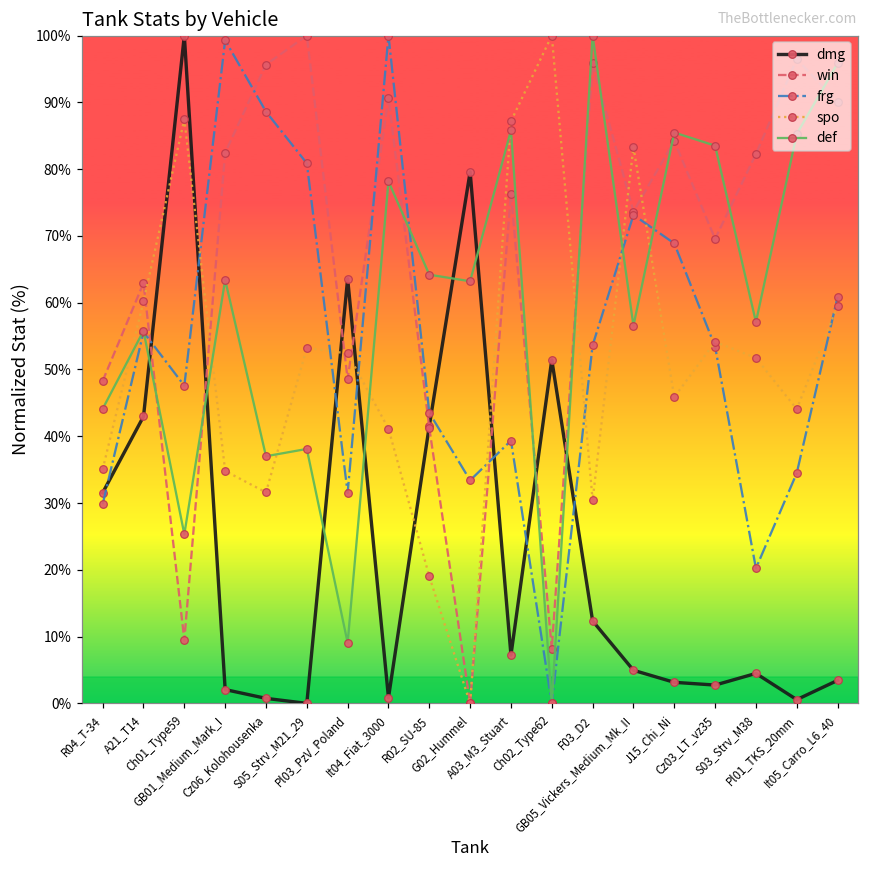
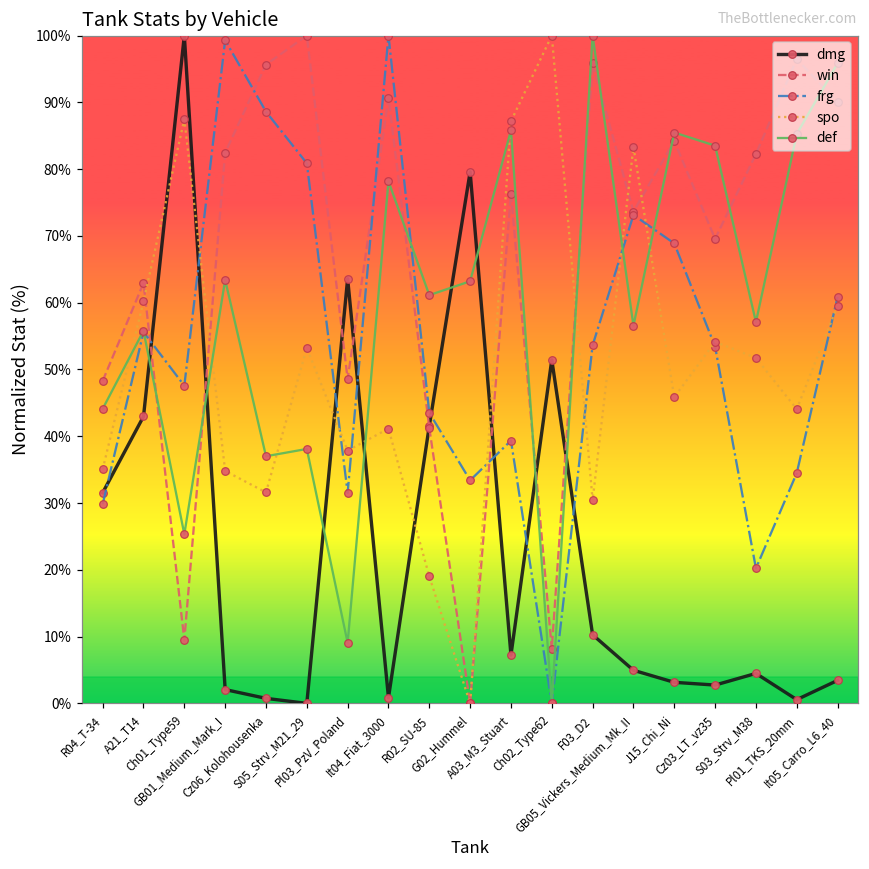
  {
    "dmg": {
      "R04_T-34": "32%",
      "A21_T14": "43%",
      "Ch01_Type59": "100%",
      "Pl03_PzV_Poland": "64%",
      "G02_Hummel": "80%",
      "A03_M3_Stuart": "7%",
      "Ch02_Type62": "51%",
-     "F03_D2": "12%",
+     "F03_D2": "10%",
      "GB05_Vickers_Medium_Mk_II": "5%",
      "S03_Strv_M38": "4%"
    },
    "win": {
      "R04_T-34": "48%",
      "A21_T14": "63%",
      "Ch01_Type59": "9%",
      "GB01_Medium_Mark_I": "82%",
      "Cz06_Kolohousenka": "96%",
      "S05_Strv_M21_29": "100%",
      "Pl03_PzV_Poland": "49%",
      "It04_Fiat_3000": "91%",
      "A03_M3_Stuart": "76%",
      "Ch02_Type62": "8%",
      "F03_D2": "96%",
      "GB05_Vickers_Medium_Mk_II": "74%",
      "J15_Chi_Ni": "84%",
      "Cz03_LT_vz35": "70%",
      "S03_Strv_M38": "82%"
    },
    "frg": {
      "R04_T-34": "30%",
      "Ch01_Type59": "48%",
      "GB01_Medium_Mark_I": "99%",
      "Cz06_Kolohousenka": "89%",
      "S05_Strv_M21_29": "81%",
      "Pl03_PzV_Poland": "32%",
      "It04_Fiat_3000": "100%",
      "R02_SU-85": "44%",
      "G02_Hummel": "33%",
      "A03_M3_Stuart": "39%",
      "F03_D2": "54%",
      "GB05_Vickers_Medium_Mk_II": "73%",
      "J15_Chi_Ni": "69%",
      "Cz03_LT_vz35": "53%",
      "S03_Strv_M38": "20%",
      "Pl01_TKS_20mm": "34%",
      "It05_Carro_L6_40": "61%"
    },
    "spo": {
      "R04_T-34": "35%",
      "A21_T14": "60%",
      "Ch01_Type59": "87%",
      "GB01_Medium_Mark_I": "35%",
      "Cz06_Kolohousenka": "32%",
      "S05_Strv_M21_29": "53%",
-     "Pl03_PzV_Poland": "52%",
+     "Pl03_PzV_Poland": "38%",
      "It04_Fiat_3000": "41%",
      "R02_SU-85": "19%",
      "A03_M3_Stuart": "87%",
      "Ch02_Type62": "100%",
      "F03_D2": "30%",
      "GB05_Vickers_Medium_Mk_II": "83%",
      "J15_Chi_Ni": "46%",
      "Cz03_LT_vz35": "54%",
      "S03_Strv_M38": "52%",
      "Pl01_TKS_20mm": "44%",
      "It05_Carro_L6_40": "60%"
    },
    "def": {
      "R04_T-34": "44%",
      "Ch01_Type59": "25%",
      "GB01_Medium_Mark_I": "63%",
      "Cz06_Kolohousenka": "37%",
      "S05_Strv_M21_29": "38%",
      "Pl03_PzV_Poland": "9%",
      "It04_Fiat_3000": "78%",
-     "R02_SU-85": "64%",
+     "R02_SU-85": "61%",
      "G02_Hummel": "63%",
      "A03_M3_Stuart": "86%",
      "F03_D2": "100%",
      "GB05_Vickers_Medium_Mk_II": "57%",
      "J15_Chi_Ni": "85%",
      "Cz03_LT_vz35": "84%",
      "S03_Strv_M38": "57%"
    }
  }
